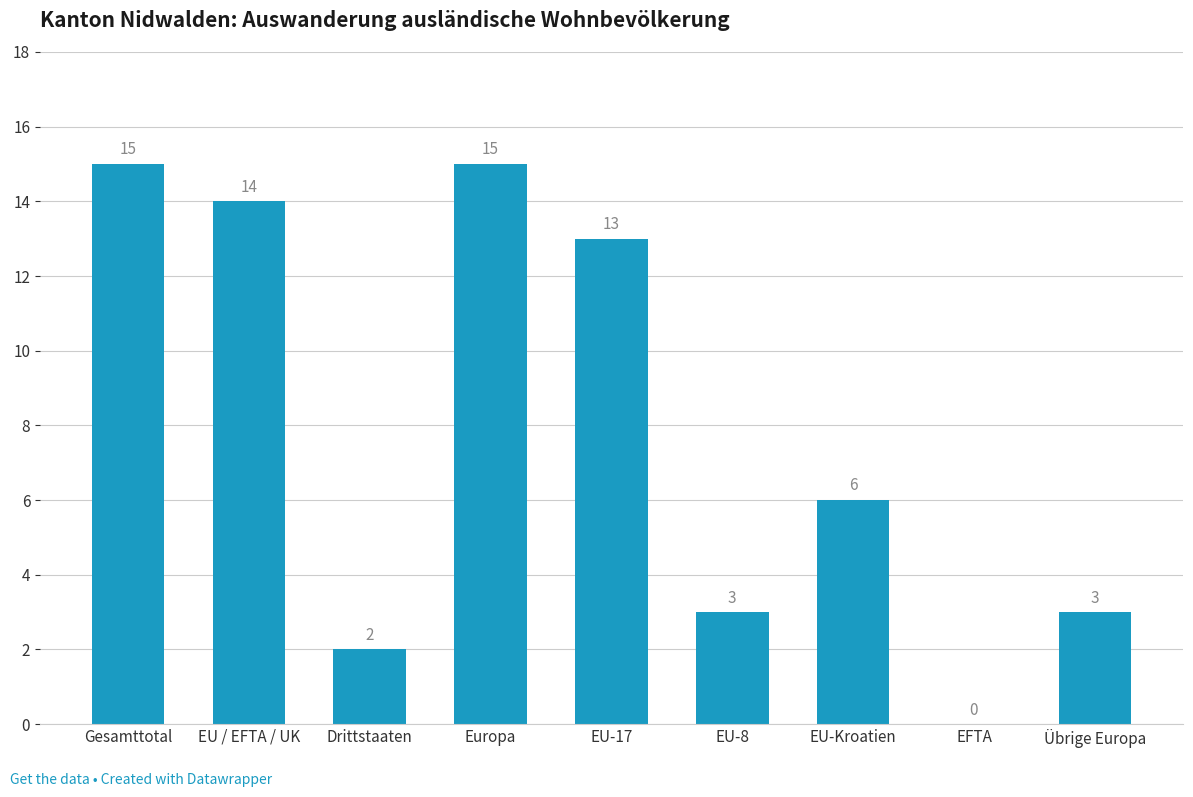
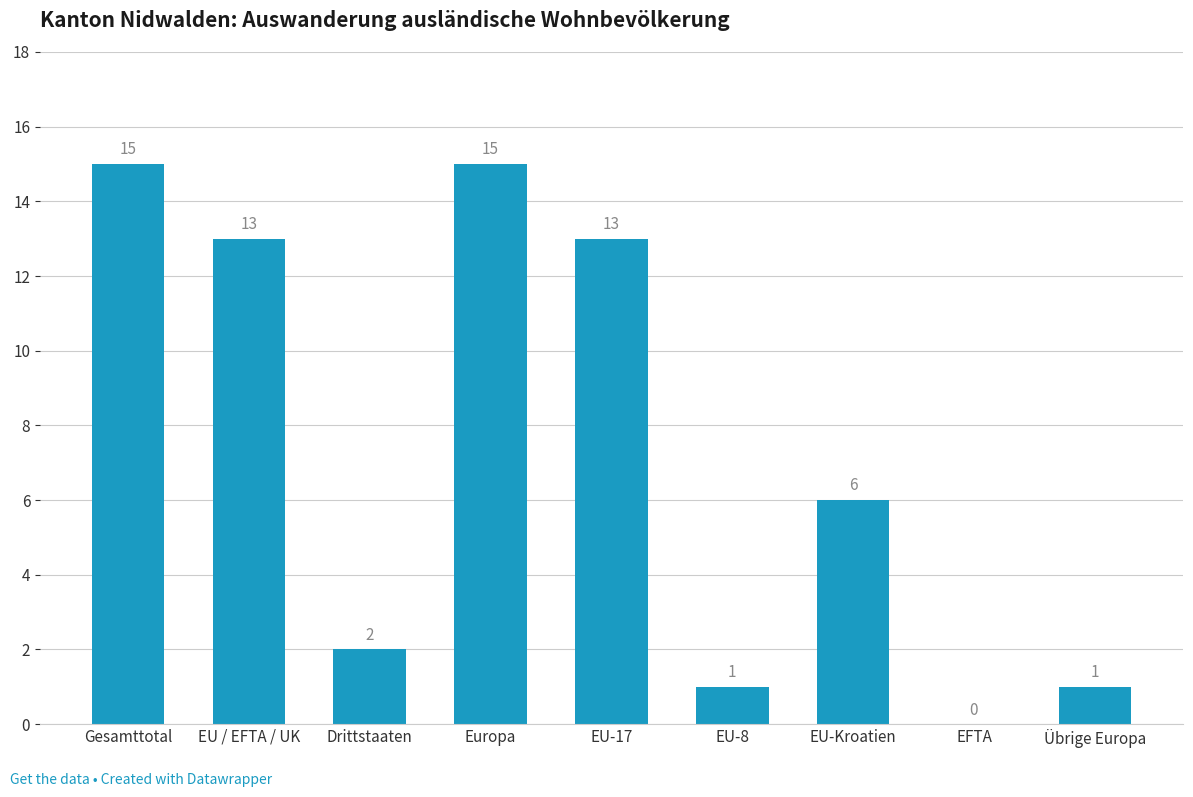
  {
    "Gesamttotal": 15,
-   "EU / EFTA / UK": 14,
+   "EU / EFTA / UK": 13,
    "Drittstaaten": 2,
    "Europa": 15,
    "EU-17": 13,
-   "EU-8": 3,
+   "EU-8": 1,
    "EU-Kroatien": 6,
    "EFTA": 0,
-   "Übrige Europa": 3
+   "Übrige Europa": 1
  }
